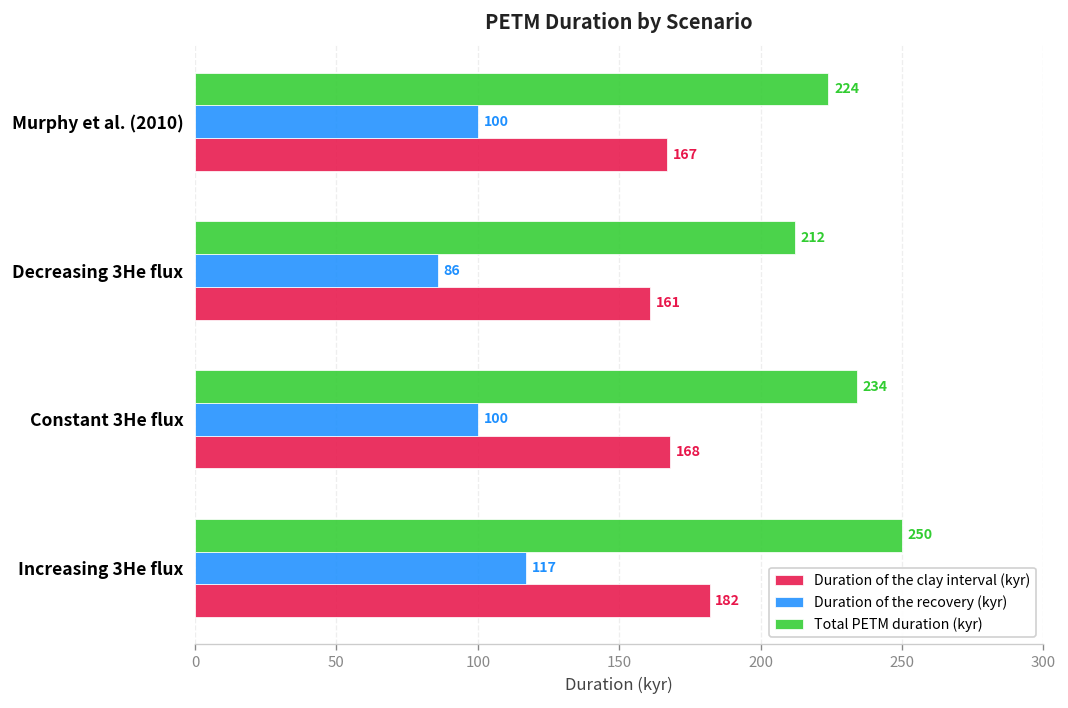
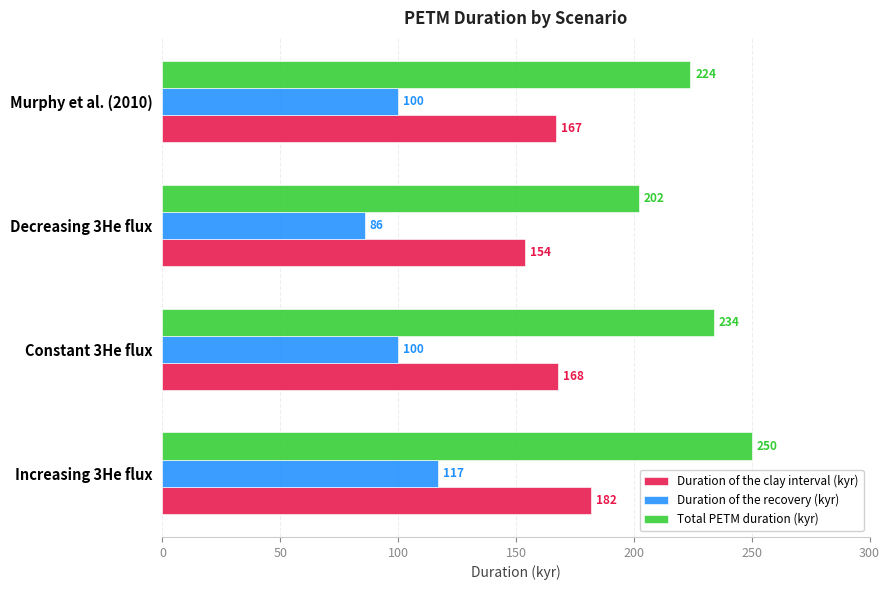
  {
    "Duration of the clay interval (kyr)": {
      "Murphy et al. (2010)": 167,
-     "Decreasing 3He flux": 161,
+     "Decreasing 3He flux": 154,
      "Constant 3He flux": 168,
      "Increasing 3He flux": 182
    },
    "Duration of the recovery (kyr)": {
      "Murphy et al. (2010)": 100,
      "Decreasing 3He flux": 86,
      "Constant 3He flux": 100,
      "Increasing 3He flux": 117
    },
    "Total PETM duration (kyr)": {
      "Murphy et al. (2010)": 224,
-     "Decreasing 3He flux": 212,
+     "Decreasing 3He flux": 202,
      "Constant 3He flux": 234,
      "Increasing 3He flux": 250
    }
  }
